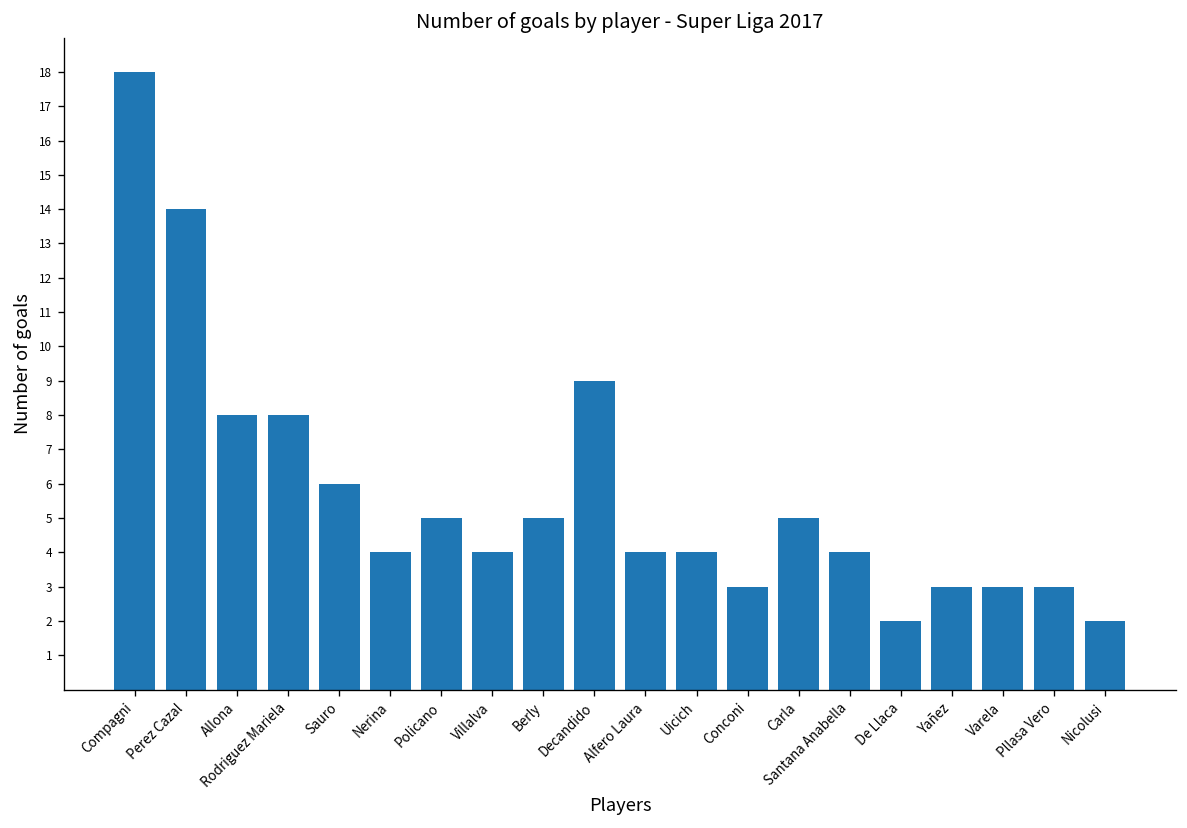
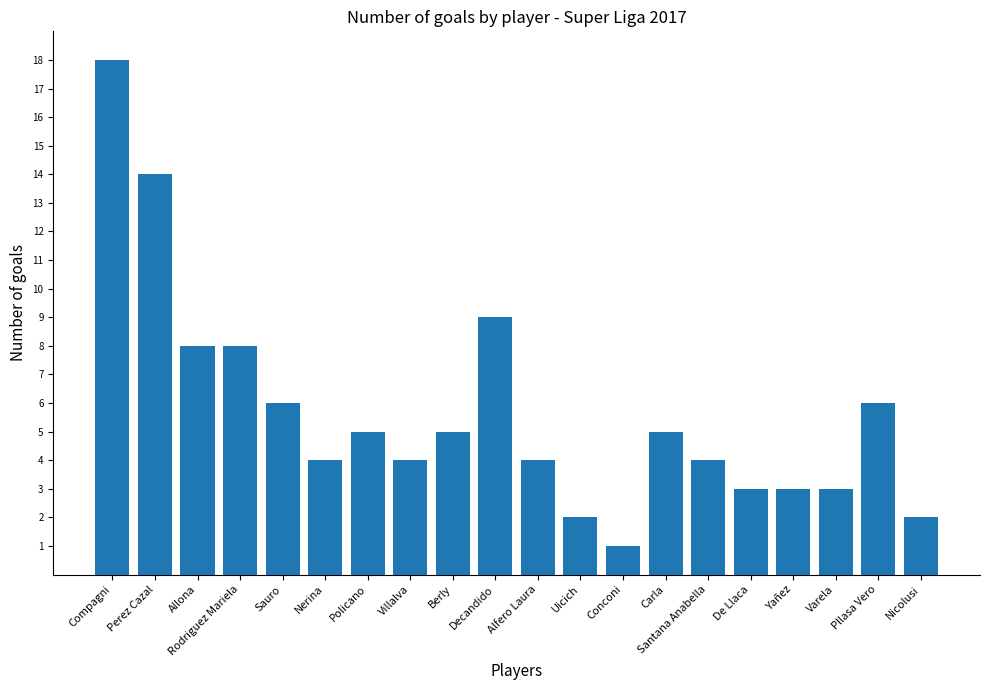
  {
    "Compagni": 18,
    "Perez Cazal": 14,
    "Allona": 8,
    "Rodriguez Mariela": 8,
    "Sauro": 6,
    "Nerina": 4,
    "Policano": 5,
    "Villalva": 4,
    "Berly": 5,
    "Decandido": 9,
    "Alfero Laura": 4,
-   "Uicich": 4,
-   "Conconi": 3,
+   "Uicich": 2,
+   "Conconi": 1,
    "Carla": 5,
    "Santana Anabella": 4,
-   "De Llaca": 2,
+   "De Llaca": 3,
    "Yañez": 3,
    "Varela": 3,
-   "Pllasa Vero": 3,
+   "Pllasa Vero": 6,
    "Nicolusi": 2
  }
